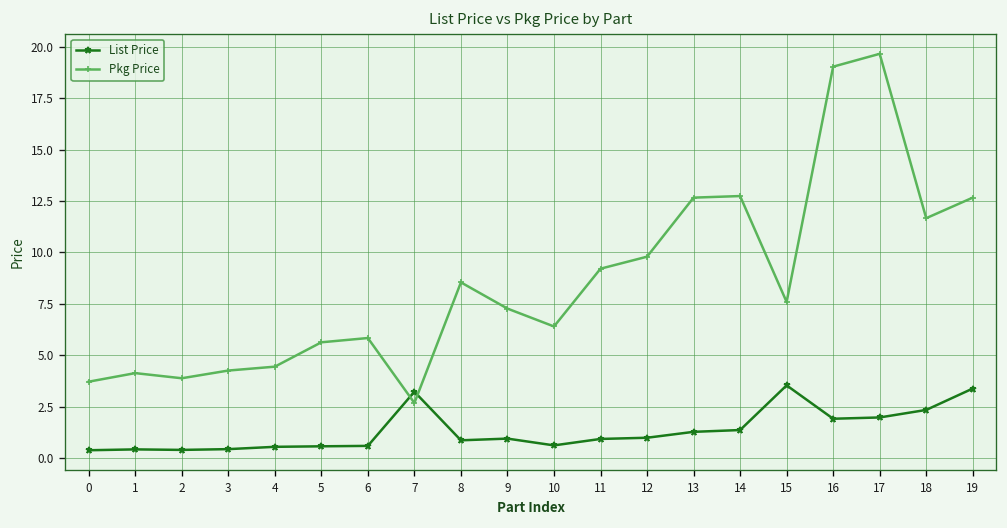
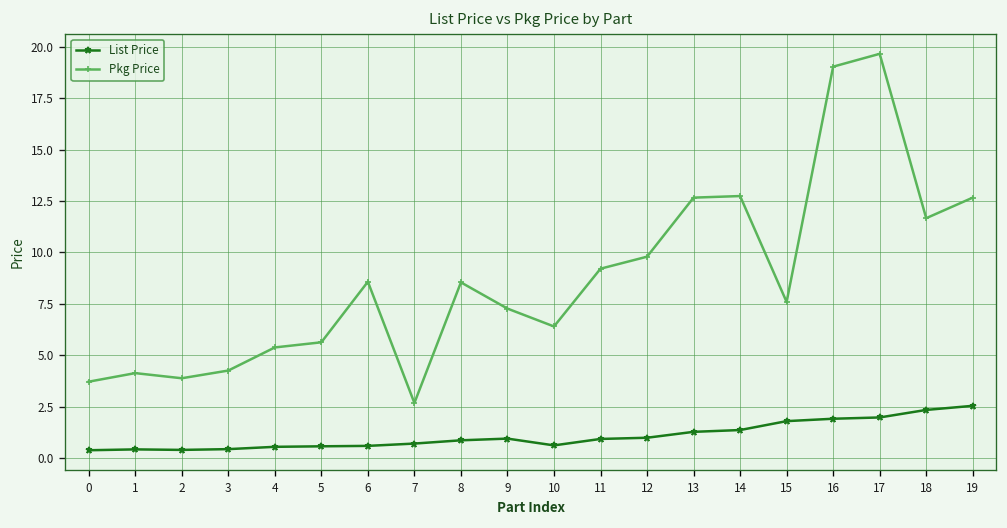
  {
    "List Price": {
      "0": 0.4,
      "1": 0.4,
      "2": 0.4,
      "3": 0.4,
      "4": 0.5,
      "5": 0.6,
      "6": 0.6,
-     "7": 3.2,
+     "7": 0.7,
      "8": 0.9,
      "9": 0.9,
      "10": 0.6,
      "11": 0.9,
      "12": 1.0,
      "13": 1.3,
      "14": 1.4,
-     "15": 3.5,
+     "15": 1.8,
      "16": 1.9,
      "17": 2.0,
      "18": 2.3,
-     "19": 3.4
+     "19": 2.5
    },
    "Pkg Price": {
      "0": 3.7,
      "1": 4.1,
      "2": 3.9,
      "3": 4.3,
-     "4": 4.4,
+     "4": 5.4,
      "5": 5.6,
-     "6": 5.8,
+     "6": 8.6,
      "7": 2.7,
      "8": 8.5,
      "9": 7.3,
      "10": 6.4,
      "11": 9.2,
      "12": 9.8,
      "13": 12.7,
      "14": 12.7,
      "15": 7.6,
      "16": 19.0,
      "17": 19.7,
      "18": 11.7,
      "19": 12.7
    }
  }
